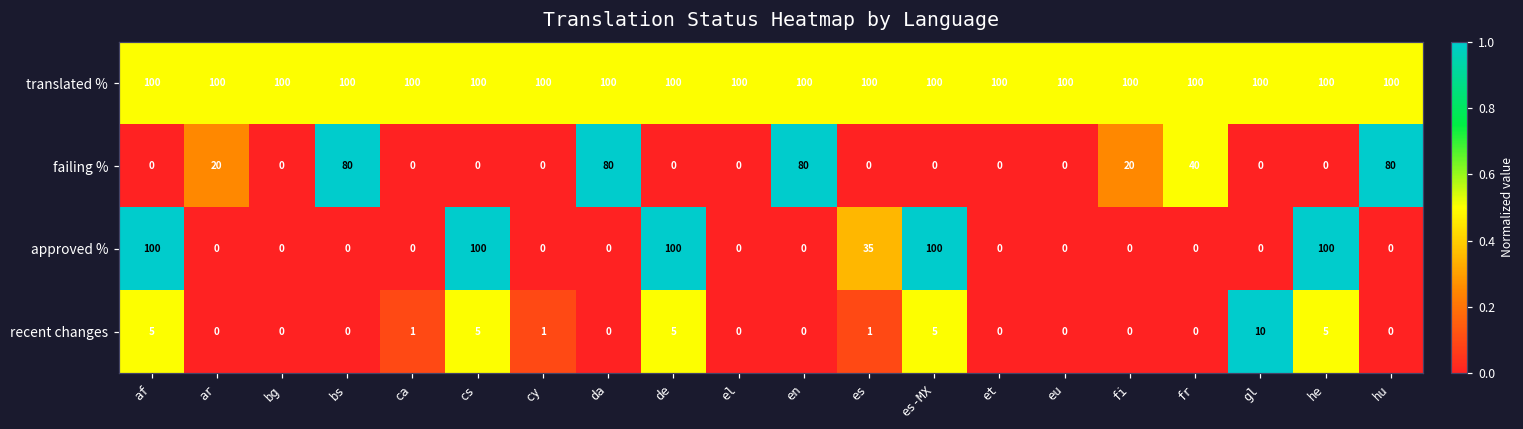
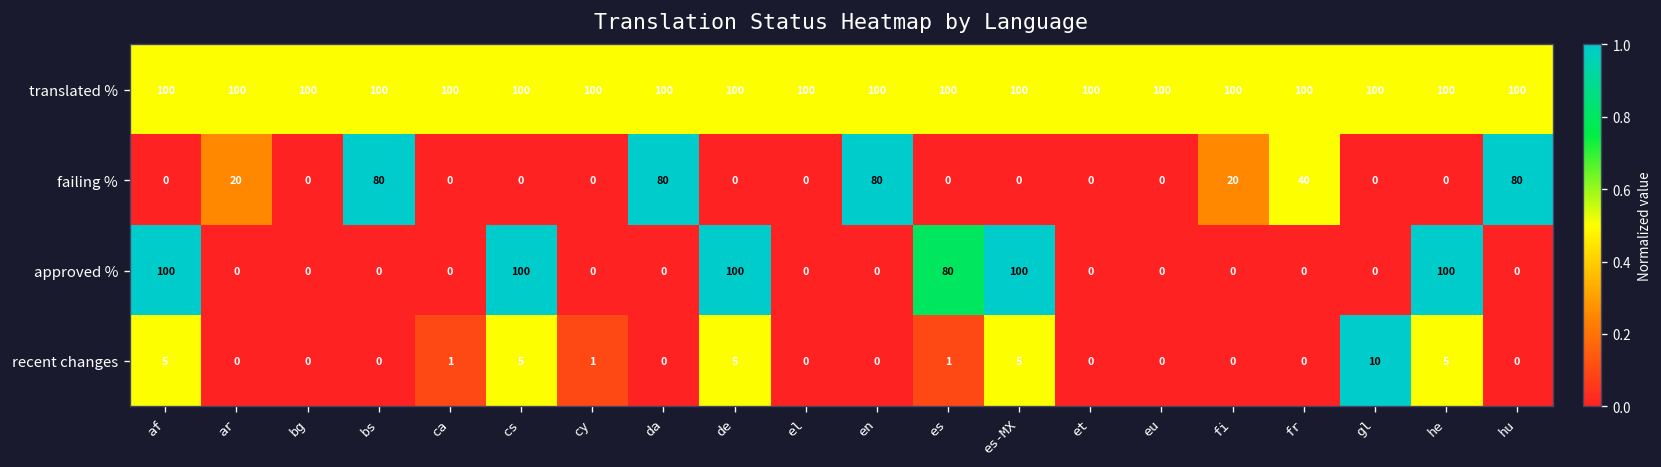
  {
    "translated %": {
      "af": 100,
      "ar": 100,
      "bg": 100,
      "bs": 100,
      "ca": 100,
      "cs": 100,
      "cy": 100,
      "da": 100,
      "de": 100,
      "el": 100,
      "en": 100,
      "es": 100,
      "es-MX": 100,
      "et": 100,
      "eu": 100,
      "fi": 100,
      "fr": 100,
      "gl": 100,
      "he": 100,
      "hu": 100
    },
    "failing %": {
      "af": 0,
      "ar": 20,
      "bg": 0,
      "bs": 80,
      "ca": 0,
      "cs": 0,
      "cy": 0,
      "da": 80,
      "de": 0,
      "el": 0,
      "en": 80,
      "es": 0,
      "es-MX": 0,
      "et": 0,
      "eu": 0,
      "fi": 20,
      "fr": 40,
      "gl": 0,
      "he": 0,
      "hu": 80
    },
    "approved %": {
      "af": 100,
      "ar": 0,
      "bg": 0,
      "bs": 0,
      "ca": 0,
      "cs": 100,
      "cy": 0,
      "da": 0,
      "de": 100,
      "el": 0,
      "en": 0,
-     "es": 35,
+     "es": 80,
      "es-MX": 100,
      "et": 0,
      "eu": 0,
      "fi": 0,
      "fr": 0,
      "gl": 0,
      "he": 100,
      "hu": 0
    },
    "recent changes": {
      "af": 5,
      "ar": 0,
      "bg": 0,
      "bs": 0,
      "ca": 1,
      "cs": 5,
      "cy": 1,
      "da": 0,
      "de": 5,
      "el": 0,
      "en": 0,
      "es": 1,
      "es-MX": 5,
      "et": 0,
      "eu": 0,
      "fi": 0,
      "fr": 0,
      "gl": 10,
      "he": 5,
      "hu": 0
    }
  }
